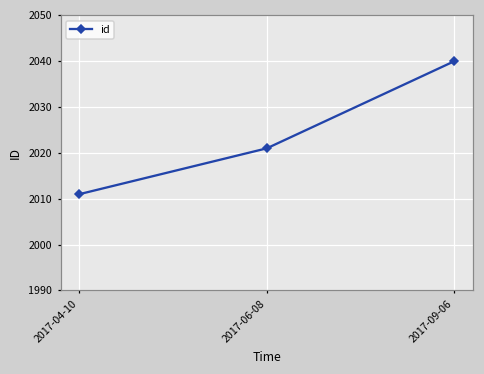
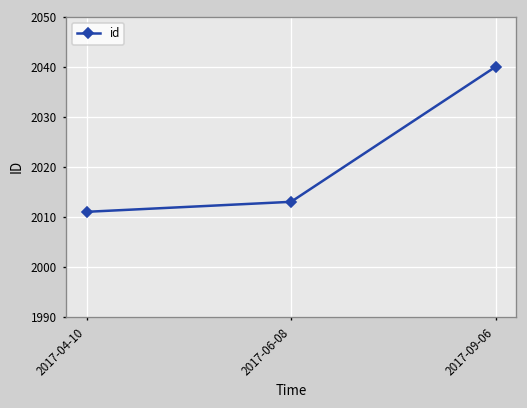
  {
    "2017-04-10": 2011,
-   "2017-06-08": 2021,
+   "2017-06-08": 2013,
    "2017-09-06": 2040
  }
